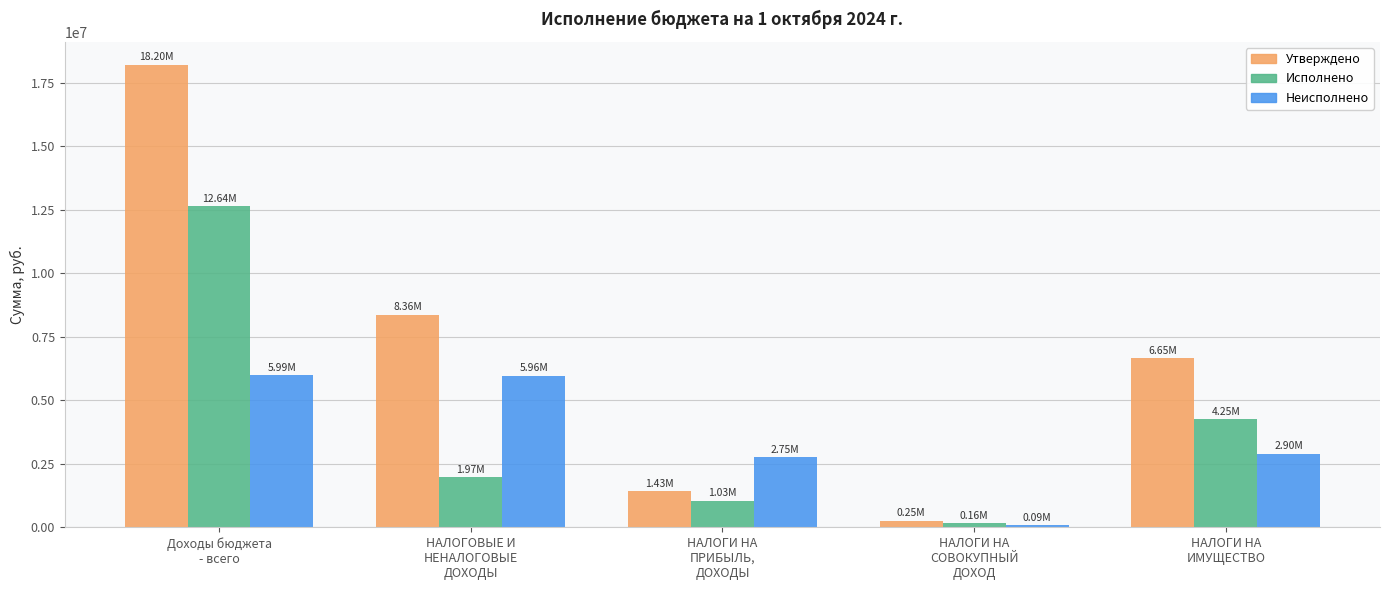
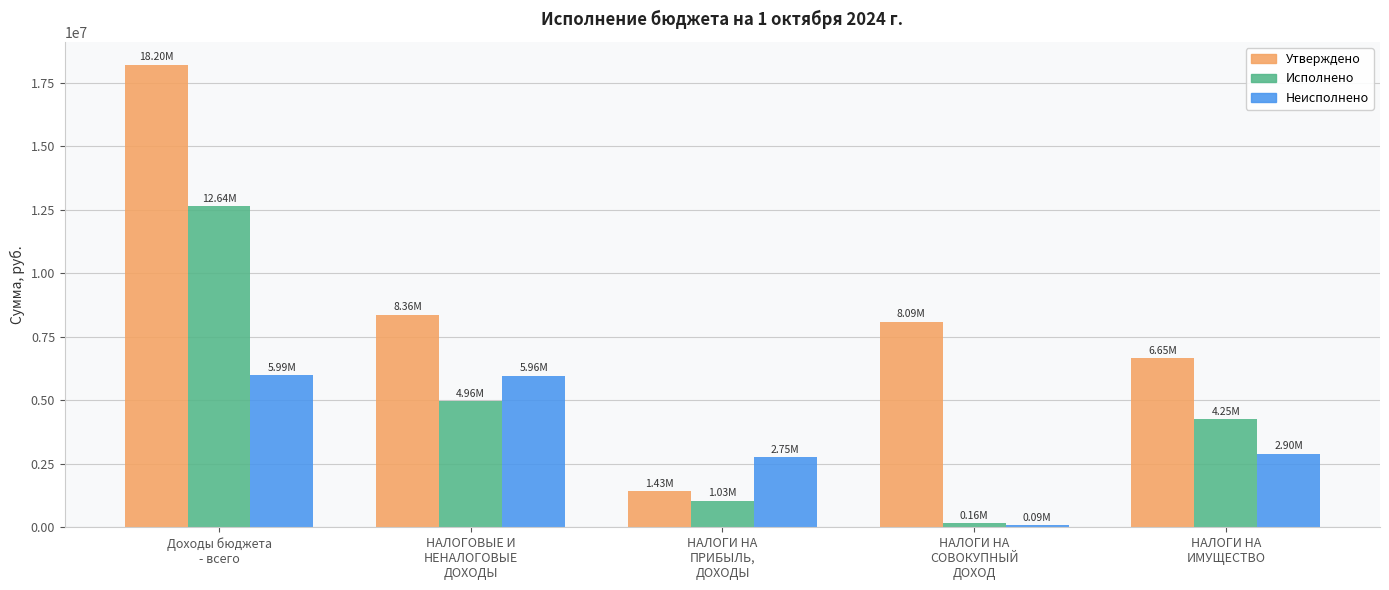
  {
    "Утверждено": {
      "Доходы бюджета - всего": "18.20M",
      "НАЛОГОВЫЕ И НЕНАЛОГОВЫЕ ДОХОДЫ": "8.36M",
      "НАЛОГИ НА ПРИБЫЛЬ, ДОХОДЫ": "1.43M",
-     "НАЛОГИ НА СОВОКУПНЫЙ ДОХОД": "0.25M",
+     "НАЛОГИ НА СОВОКУПНЫЙ ДОХОД": "8.09M",
      "НАЛОГИ НА ИМУЩЕСТВО": "6.65M"
    },
    "Исполнено": {
      "Доходы бюджета - всего": "12.64M",
-     "НАЛОГОВЫЕ И НЕНАЛОГОВЫЕ ДОХОДЫ": "1.97M",
+     "НАЛОГОВЫЕ И НЕНАЛОГОВЫЕ ДОХОДЫ": "4.96M",
      "НАЛОГИ НА ПРИБЫЛЬ, ДОХОДЫ": "1.03M",
      "НАЛОГИ НА СОВОКУПНЫЙ ДОХОД": "0.16M",
      "НАЛОГИ НА ИМУЩЕСТВО": "4.25M"
    },
    "Неисполнено": {
      "Доходы бюджета - всего": "5.99M",
      "НАЛОГОВЫЕ И НЕНАЛОГОВЫЕ ДОХОДЫ": "5.96M",
      "НАЛОГИ НА ПРИБЫЛЬ, ДОХОДЫ": "2.75M",
      "НАЛОГИ НА СОВОКУПНЫЙ ДОХОД": "0.09M",
      "НАЛОГИ НА ИМУЩЕСТВО": "2.90M"
    }
  }
